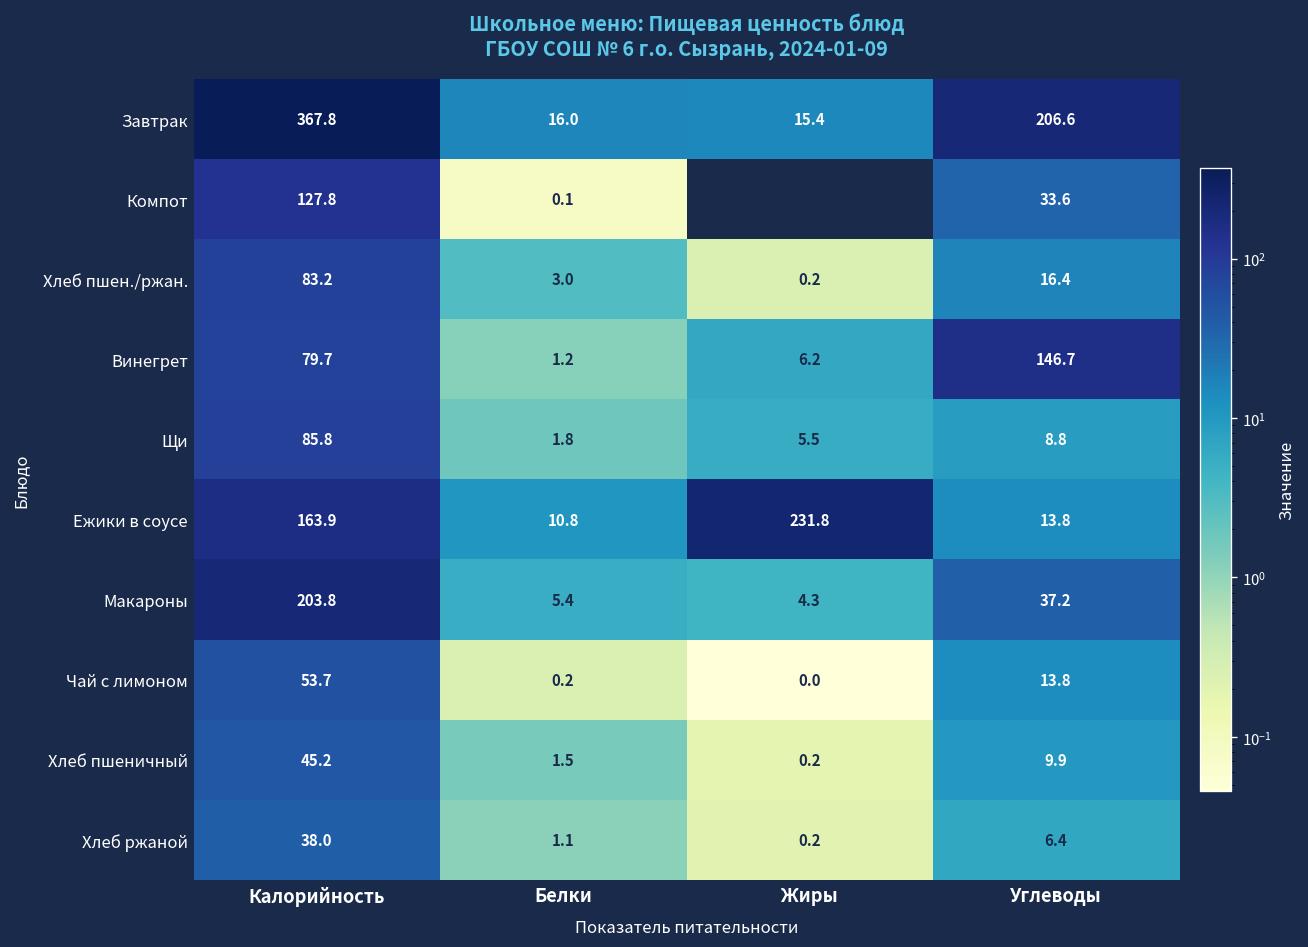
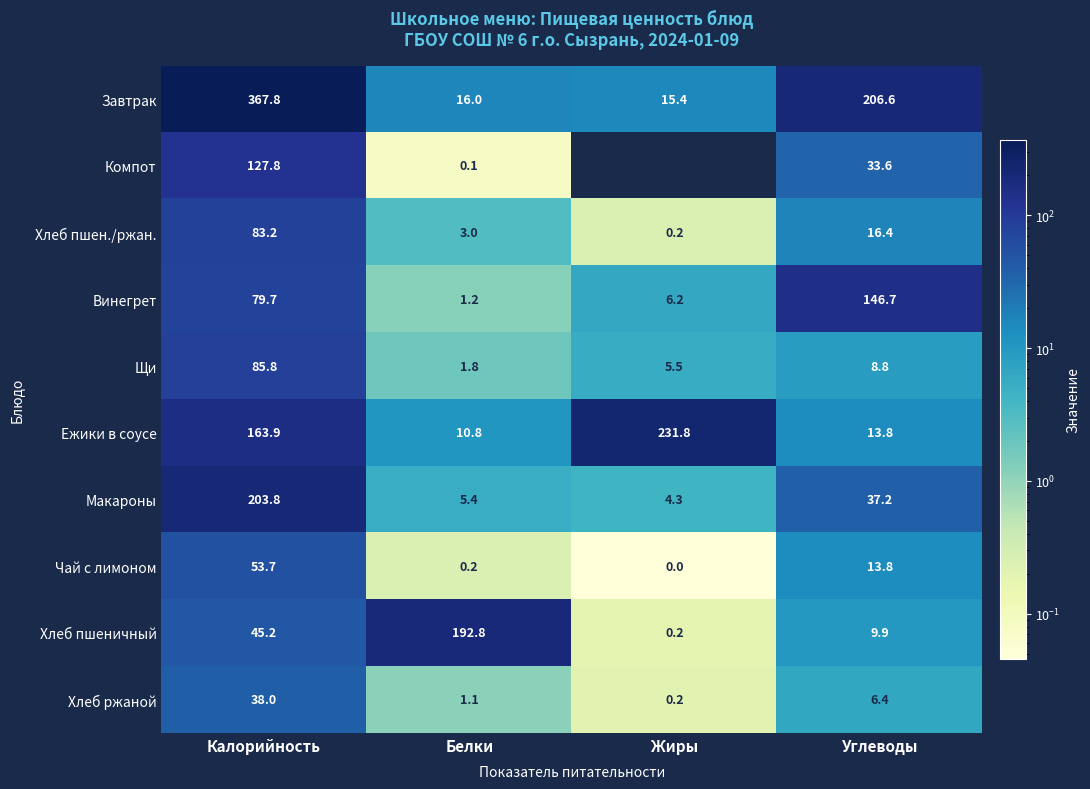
  {
    "Завтрак": {
      "Калорийность": 367.8,
      "Белки": 16.0,
      "Жиры": 15.4,
      "Углеводы": 206.6
    },
    "Компот": {
      "Калорийность": 127.8,
      "Белки": 0.1,
      "Углеводы": 33.6
    },
    "Хлеб пшен./ржан.": {
      "Калорийность": 83.2,
      "Белки": 3.0,
      "Жиры": 0.2,
      "Углеводы": 16.4
    },
    "Винегрет": {
      "Калорийность": 79.7,
      "Белки": 1.2,
      "Жиры": 6.2,
      "Углеводы": 146.7
    },
    "Щи": {
      "Калорийность": 85.8,
      "Белки": 1.8,
      "Жиры": 5.5,
      "Углеводы": 8.8
    },
    "Ежики в соусе": {
      "Калорийность": 163.9,
      "Белки": 10.8,
      "Жиры": 231.8,
      "Углеводы": 13.8
    },
    "Макароны": {
      "Калорийность": 203.8,
      "Белки": 5.4,
      "Жиры": 4.3,
      "Углеводы": 37.2
    },
    "Чай с лимоном": {
      "Калорийность": 53.7,
      "Белки": 0.2,
      "Жиры": 0.0,
      "Углеводы": 13.8
    },
    "Хлеб пшеничный": {
      "Калорийность": 45.2,
-     "Белки": 1.5,
+     "Белки": 192.8,
      "Жиры": 0.2,
      "Углеводы": 9.9
    },
    "Хлеб ржаной": {
      "Калорийность": 38.0,
      "Белки": 1.1,
      "Жиры": 0.2,
      "Углеводы": 6.4
    }
  }
